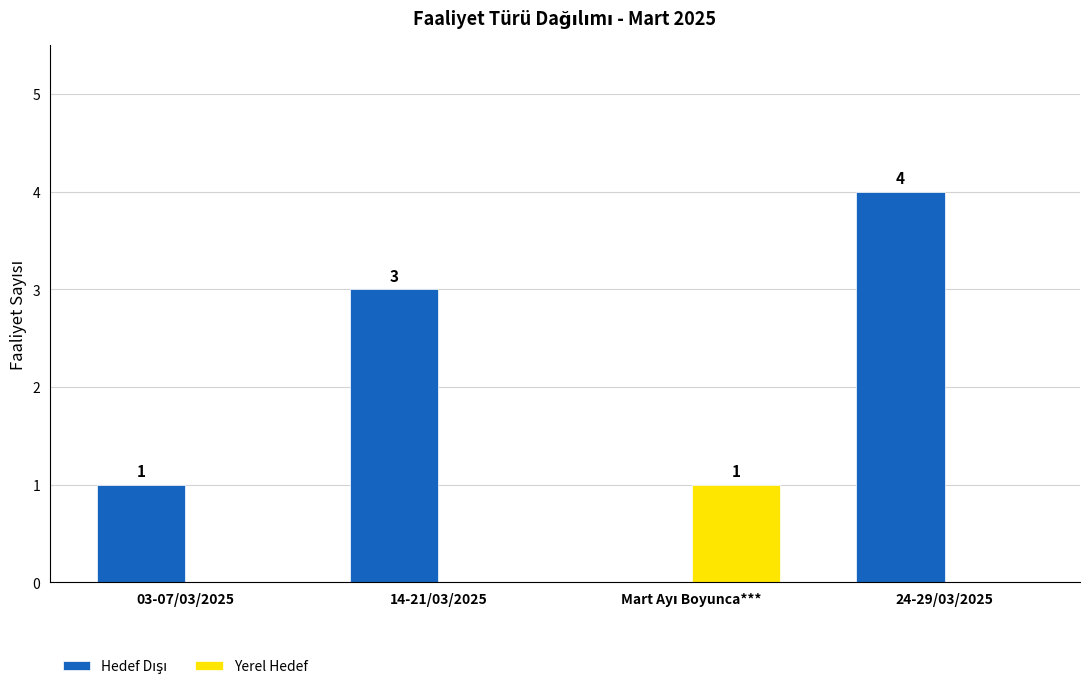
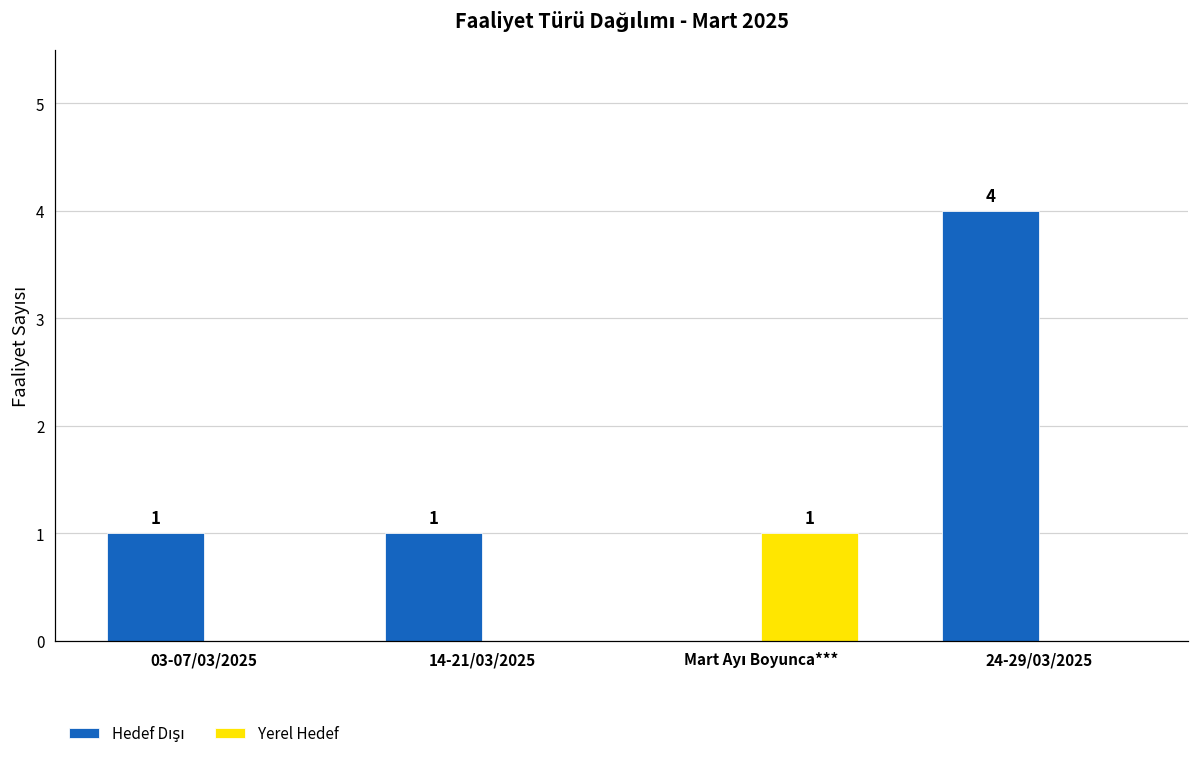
  {
    "Hedef Dışı": {
      "03-07/03/2025": 1,
-     "14-21/03/2025": 3,
+     "14-21/03/2025": 1,
      "24-29/03/2025": 4
    },
    "Yerel Hedef": {
      "Mart Ayı Boyunca***": 1
    }
  }
